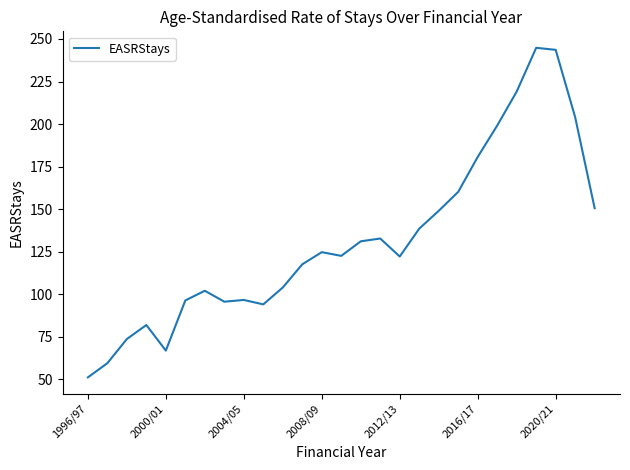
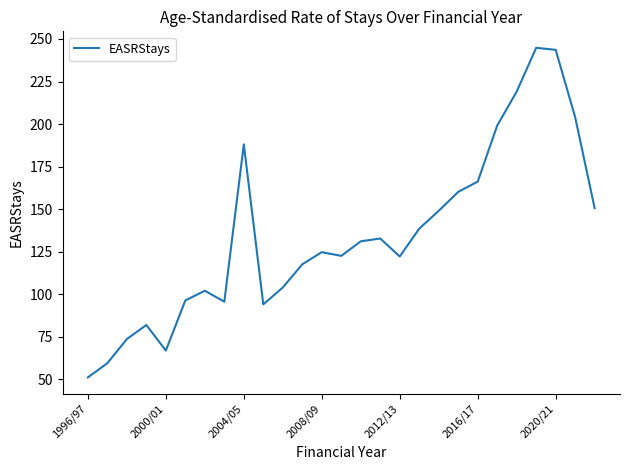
  {
    "1996/97": 51,
    "2000/01": 67,
-   "2004/05": 97,
+   "2004/05": 188,
    "2008/09": 125,
    "2012/13": 122,
-   "2016/17": 181,
+   "2016/17": 166,
    "2020/21": 244
  }
